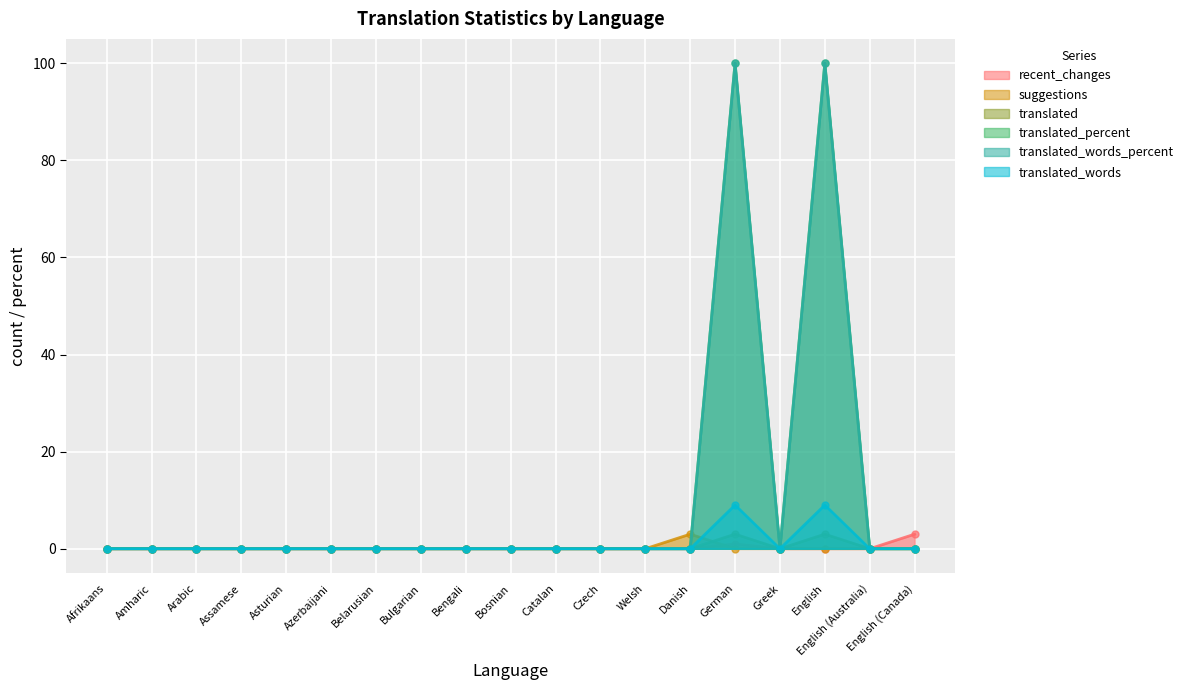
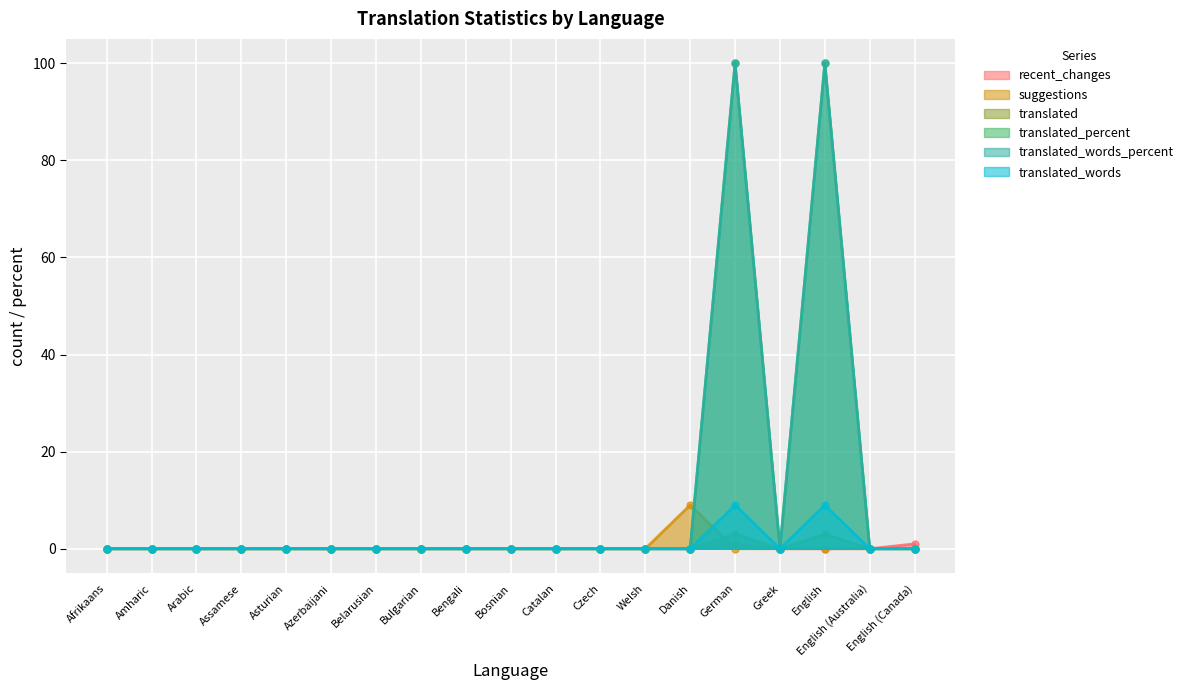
  {
    "recent_changes": {
      "German": 1,
-     "English (Canada)": 3
+     "English (Canada)": 1
    },
    "suggestions": {
-     "Danish": 3,
+     "Danish": 9,
      "German": 0
    },
    "translated": {
      "German": 3,
      "English": 3
    }
  }
